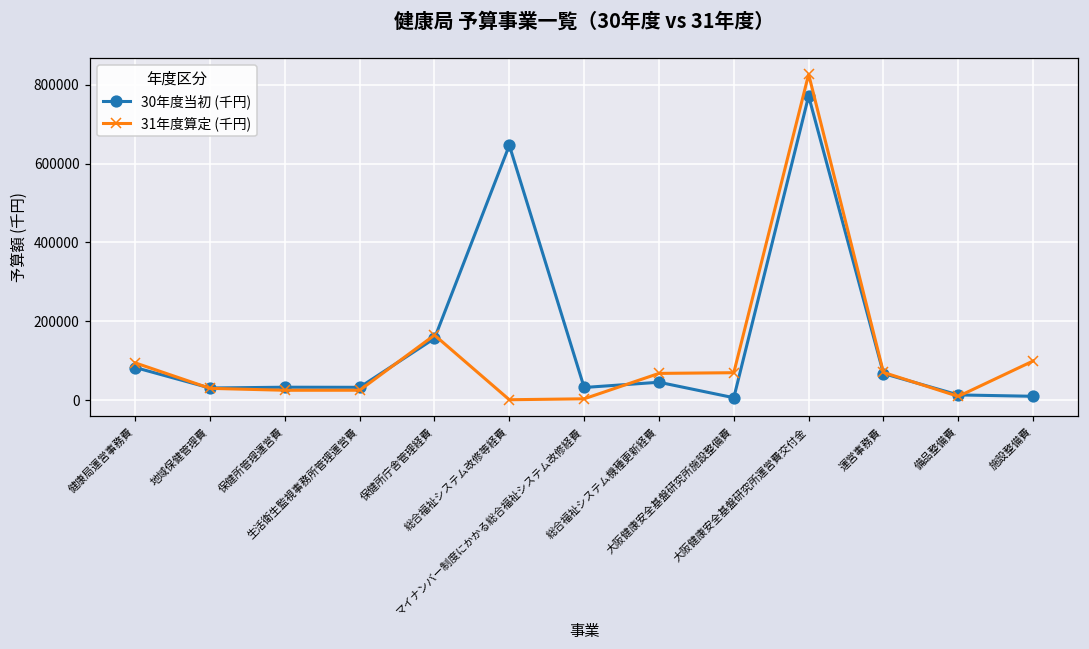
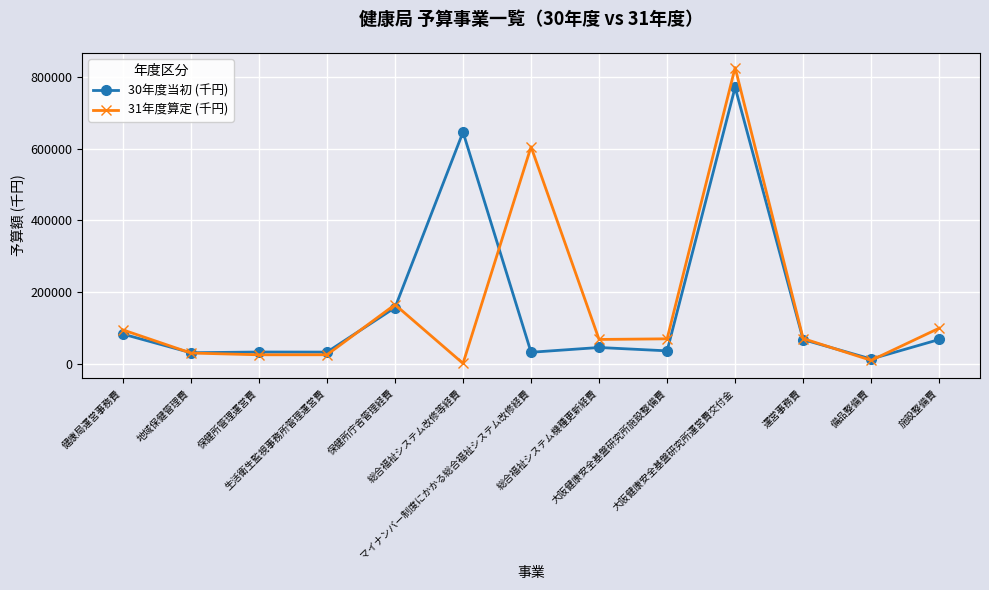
  {
    "30年度当初 (千円)": {
      "健康局運営事務費": 80000,
      "保健所管理運営費": 30000,
      "生活衛生監視事務所管理運営費": 30000,
      "保健所庁舎管理経費": 160000,
      "総合福祉システム改修等経費": 650000,
      "マイナンバー制度にかかる総合福祉システム改修経費": 30000,
      "総合福祉システム機種更新経費": 50000,
-     "大阪健康安全基盤研究所施設整備費": 10000,
+     "大阪健康安全基盤研究所施設整備費": 40000,
      "大阪健康安全基盤研究所運営費交付金": 770000,
-     "施設整備費": 10000
+     "施設整備費": 70000
    },
    "31年度算定 (千円)": {
      "健康局運営事務費": 90000,
      "保健所管理運営費": 20000,
      "生活衛生監視事務所管理運営費": 20000,
      "保健所庁舎管理経費": 160000,
      "総合福祉システム改修等経費": 0,
-     "マイナンバー制度にかかる総合福祉システム改修経費": 0,
+     "マイナンバー制度にかかる総合福祉システム改修経費": 610000,
      "総合福祉システム機種更新経費": 70000,
      "大阪健康安全基盤研究所施設整備費": 70000,
      "大阪健康安全基盤研究所運営費交付金": 830000,
      "施設整備費": 100000
    }
  }
